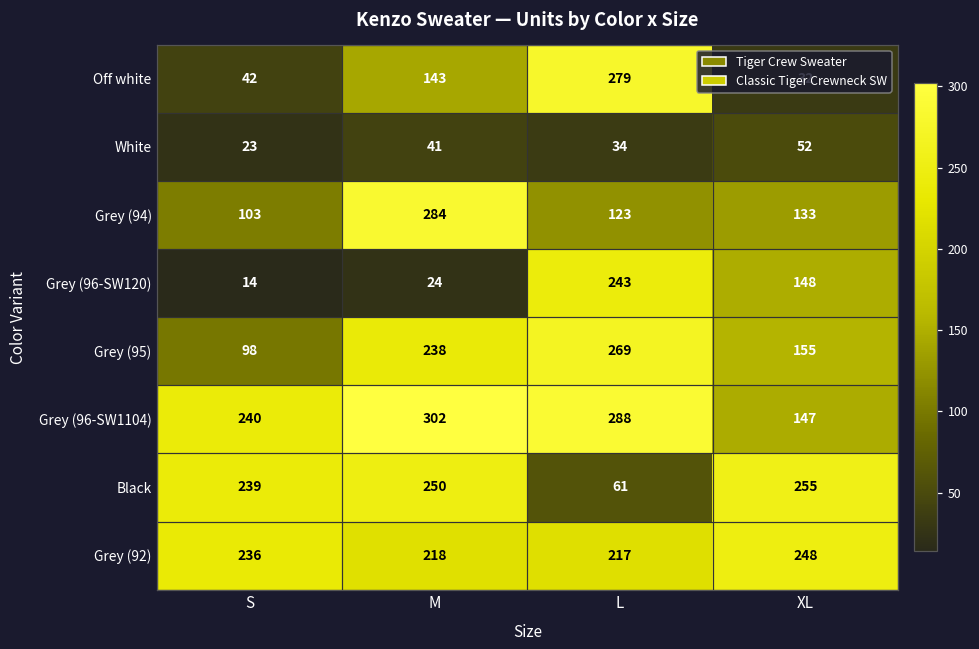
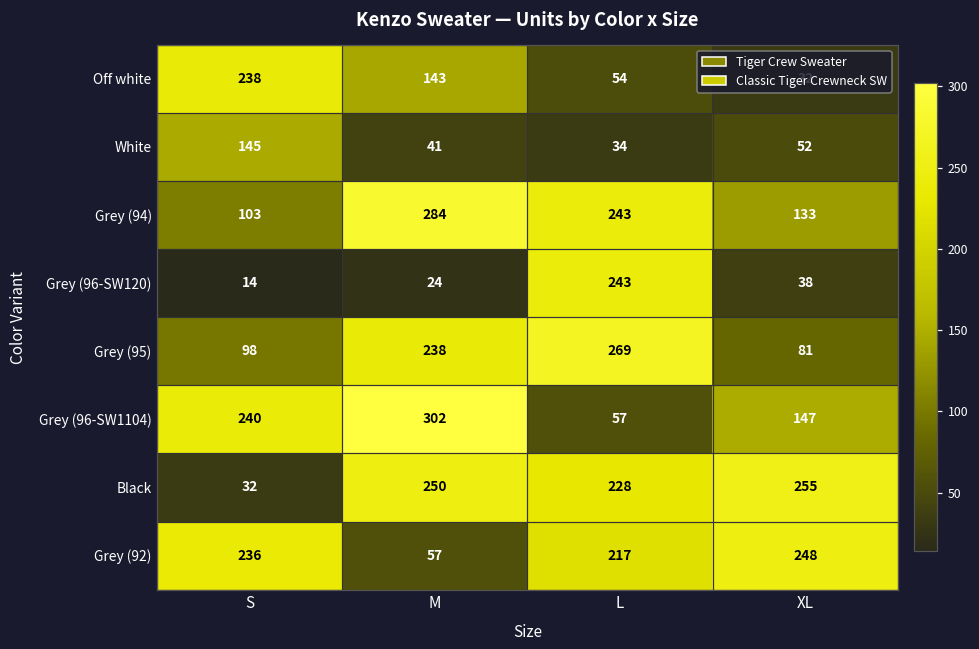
  {
    "Off white": {
-     "S": 42,
+     "S": 238,
      "M": 143,
-     "L": 279
+     "L": 54
    },
    "White": {
-     "S": 23,
+     "S": 145,
      "M": 41,
      "L": 34,
      "XL": 52
    },
    "Grey (94)": {
      "S": 103,
      "M": 284,
-     "L": 123,
+     "L": 243,
      "XL": 133
    },
    "Grey (96-SW120)": {
      "S": 14,
      "M": 24,
      "L": 243,
-     "XL": 148
+     "XL": 38
    },
    "Grey (95)": {
      "S": 98,
      "M": 238,
      "L": 269,
-     "XL": 155
+     "XL": 81
    },
    "Grey (96-SW1104)": {
      "S": 240,
      "M": 302,
-     "L": 288,
+     "L": 57,
      "XL": 147
    },
    "Black": {
-     "S": 239,
+     "S": 32,
      "M": 250,
-     "L": 61,
+     "L": 228,
      "XL": 255
    },
    "Grey (92)": {
      "S": 236,
-     "M": 218,
+     "M": 57,
      "L": 217,
      "XL": 248
    }
  }
